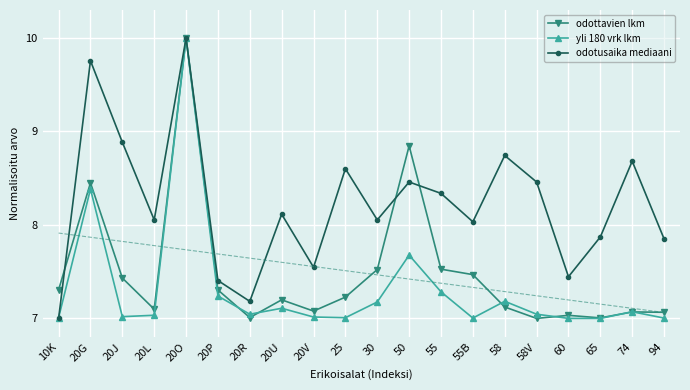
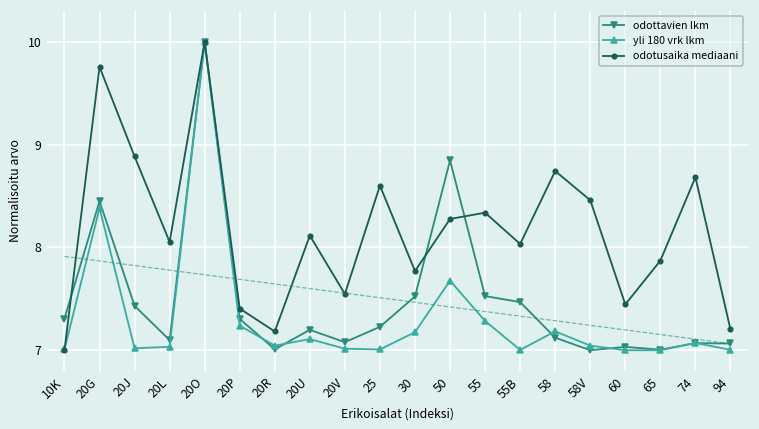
  {
    "odotusaika mediaani": {
      "20G": 9.8,
      "20J": 8.9,
      "20L": 8.1,
      "20P": 7.4,
      "20R": 7.2,
      "20U": 8.1,
      "25": 8.6,
-     "30": 8.1,
-     "50": 8.5,
+     "30": 7.8,
+     "50": 8.3,
      "55": 8.3,
      "55B": 8.0,
      "58": 8.7,
      "58V": 8.5,
      "60": 7.4,
      "65": 7.9,
      "74": 8.7,
-     "94": 7.9
+     "94": 7.2
    }
  }
